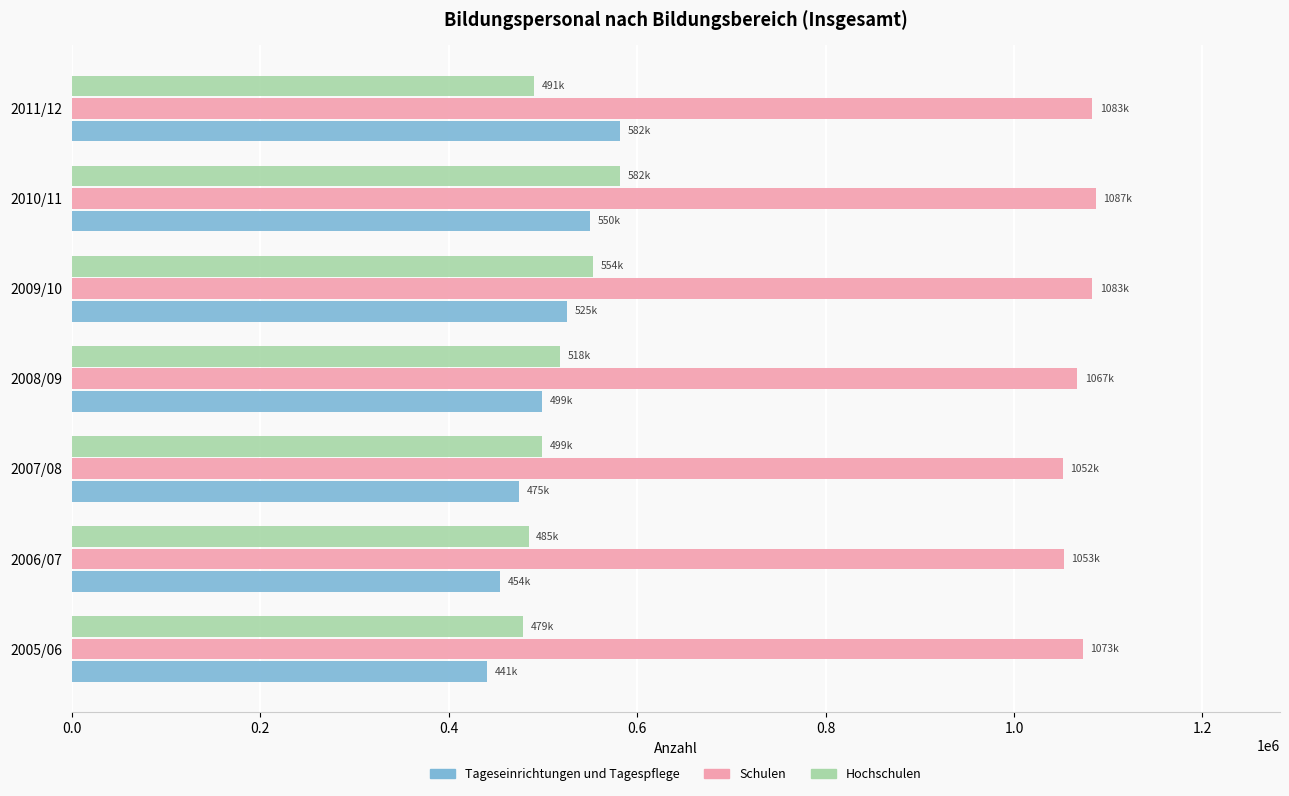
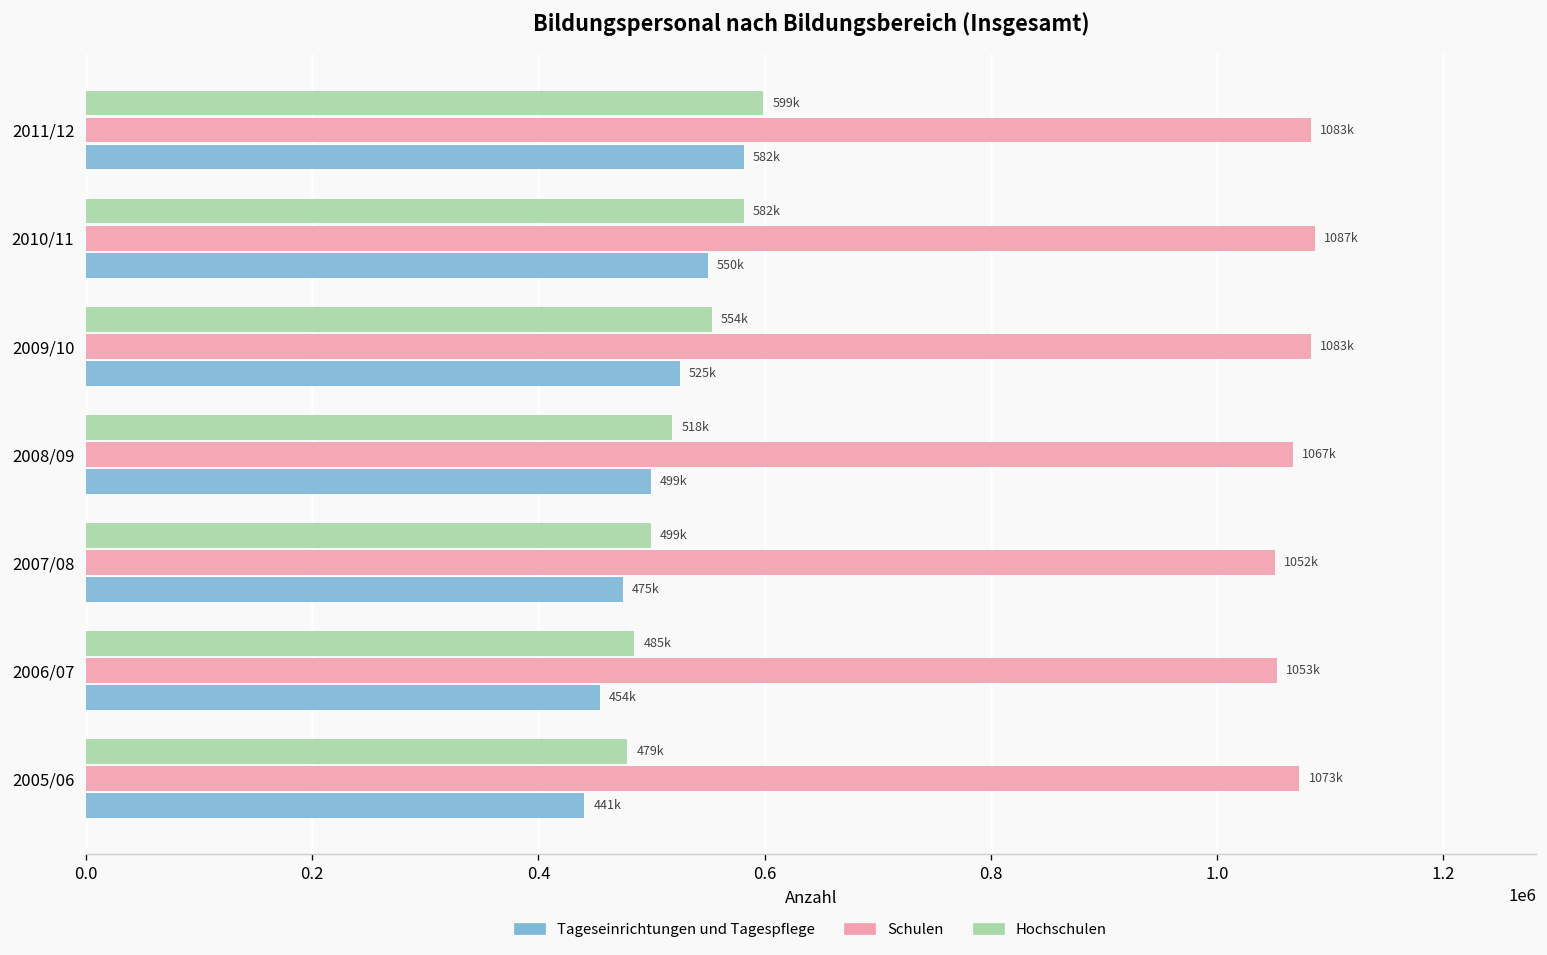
  {
    "Tageseinrichtungen und Tagespflege": {
      "2011/12": "582k",
      "2010/11": "550k",
      "2009/10": "525k",
      "2008/09": "499k",
      "2007/08": "475k",
      "2006/07": "454k",
      "2005/06": "441k"
    },
    "Schulen": {
      "2011/12": "1083k",
      "2010/11": "1087k",
      "2009/10": "1083k",
      "2008/09": "1067k",
      "2007/08": "1052k",
      "2006/07": "1053k",
      "2005/06": "1073k"
    },
    "Hochschulen": {
-     "2011/12": "491k",
+     "2011/12": "599k",
      "2010/11": "582k",
      "2009/10": "554k",
      "2008/09": "518k",
      "2007/08": "499k",
      "2006/07": "485k",
      "2005/06": "479k"
    }
  }
